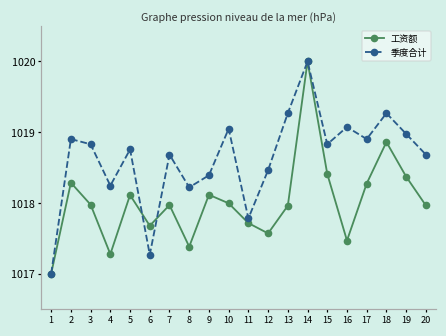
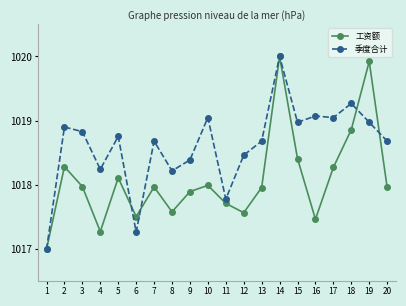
  {
    "工资额": {
      "2": 1018.3,
      "3": 1018.0,
      "4": 1017.3,
      "5": 1018.1,
-     "6": 1017.7,
+     "6": 1017.5,
      "7": 1018.0,
-     "8": 1017.4,
-     "9": 1018.1,
+     "8": 1017.6,
+     "9": 1017.9,
      "10": 1018.0,
      "11": 1017.7,
      "12": 1017.6,
      "13": 1018.0,
      "15": 1018.4,
      "16": 1017.5,
      "17": 1018.3,
      "18": 1018.9,
-     "19": 1018.4,
+     "19": 1019.9,
      "20": 1018.0
    },
    "季度合计": {
      "2": 1018.9,
      "3": 1018.8,
      "4": 1018.2,
      "5": 1018.8,
      "6": 1017.3,
      "7": 1018.7,
      "8": 1018.2,
      "9": 1018.4,
      "10": 1019.0,
      "11": 1017.8,
      "12": 1018.5,
-     "13": 1019.3,
-     "15": 1018.8,
+     "13": 1018.7,
+     "15": 1019.0,
      "16": 1019.1,
-     "17": 1018.9,
+     "17": 1019.0,
      "18": 1019.3,
      "19": 1019.0,
      "20": 1018.7
    }
  }
